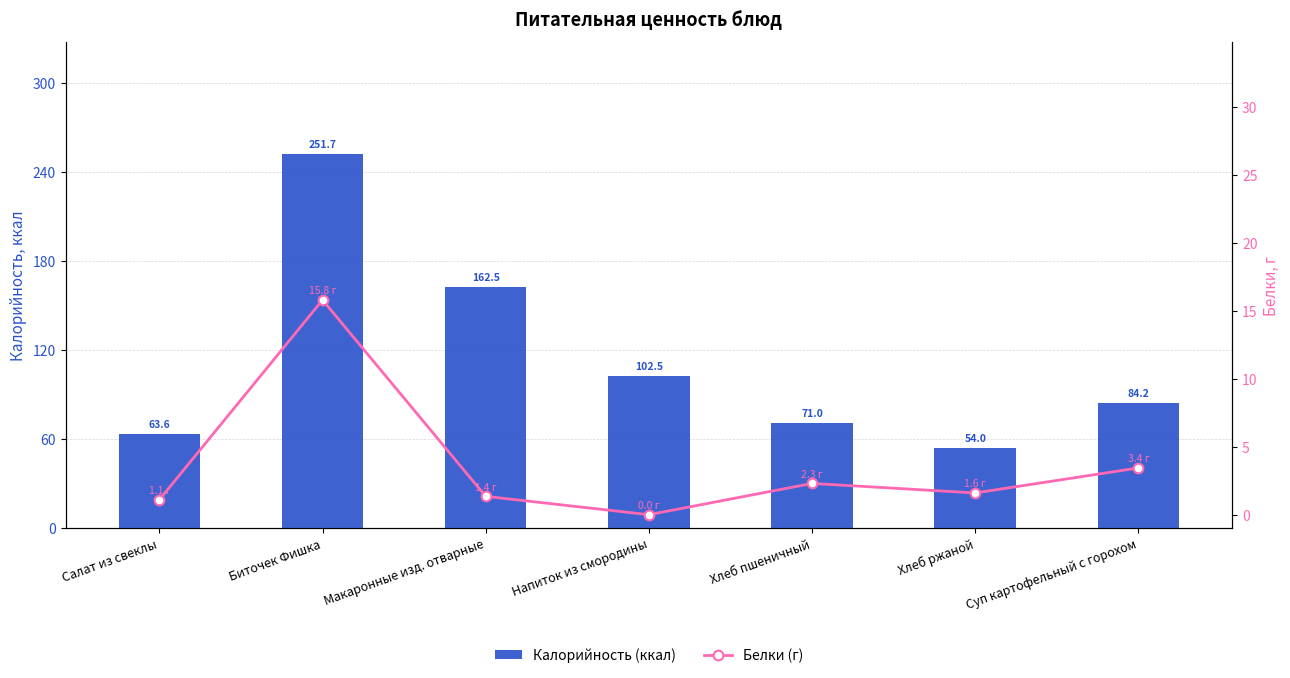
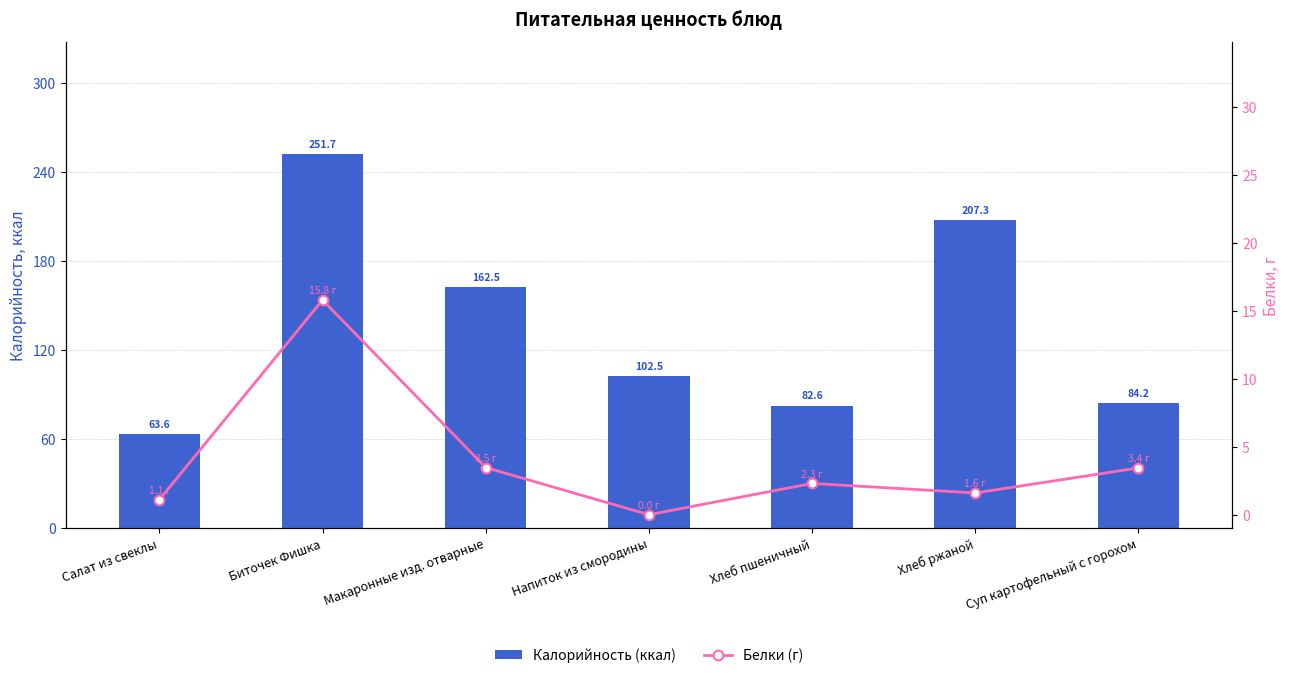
  {
    "Калорийность (ккал)": {
      "Салат из свеклы": 63.6,
      "Биточек Фишка": 251.7,
      "Макаронные изд. отварные": 162.5,
      "Напиток из смородины": 102.5,
-     "Хлеб пшеничный": 71.0,
-     "Хлеб ржаной": 54.0,
+     "Хлеб пшеничный": 82.6,
+     "Хлеб ржаной": 207.3,
      "Суп картофельный с горохом": 84.2
    },
    "Белки (г)": {
      "Салат из свеклы": 1.1,
      "Биточек Фишка": 15.8,
-     "Макаронные изд. отварные": 1.4,
+     "Макаронные изд. отварные": 3.5,
      "Напиток из смородины": 0.0,
      "Хлеб пшеничный": 2.3,
      "Хлеб ржаной": 1.6,
      "Суп картофельный с горохом": 3.4
    }
  }
